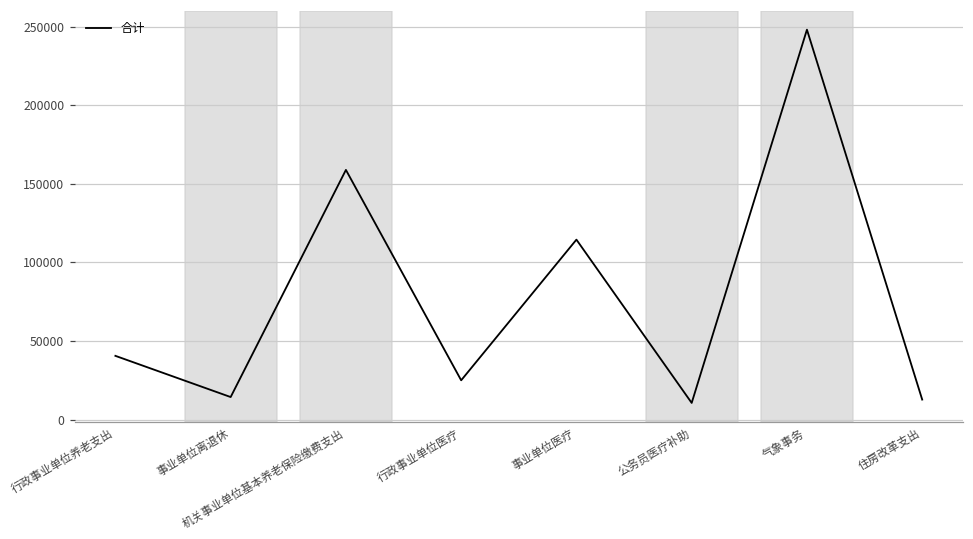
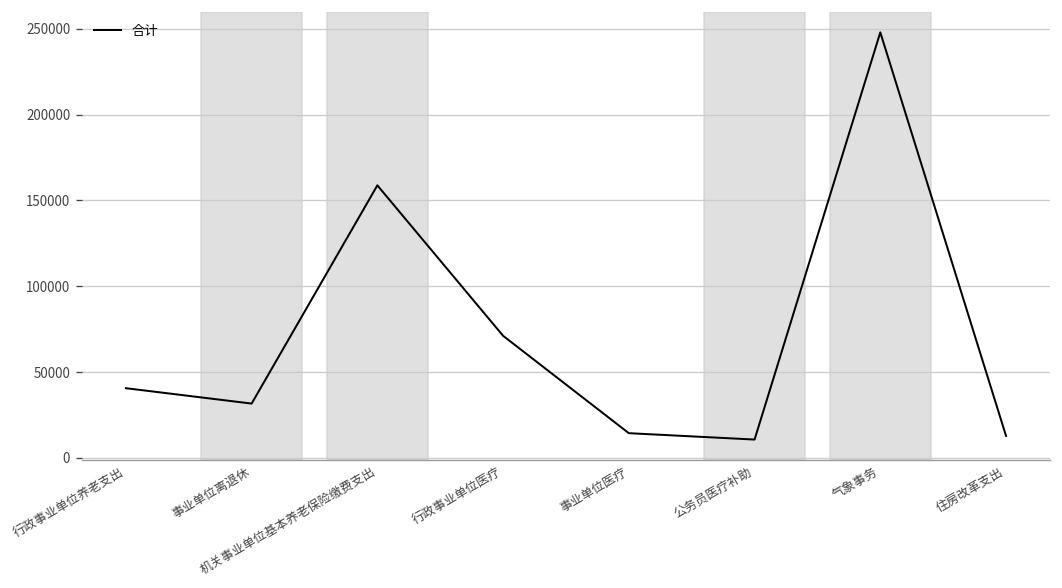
  {
    "行政事业单位养老支出": 41000,
-   "事业单位离退休": 14000,
+   "事业单位离退休": 32000,
    "机关事业单位基本养老保险缴费支出": 159000,
-   "行政事业单位医疗": 25000,
-   "事业单位医疗": 114000,
+   "行政事业单位医疗": 71000,
+   "事业单位医疗": 14000,
    "公务员医疗补助": 11000,
    "气象事务": 248000,
    "住房改革支出": 13000
  }
